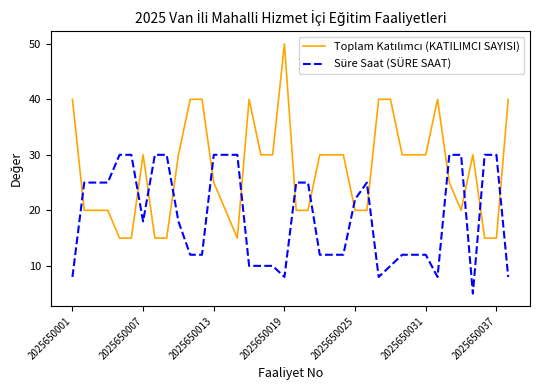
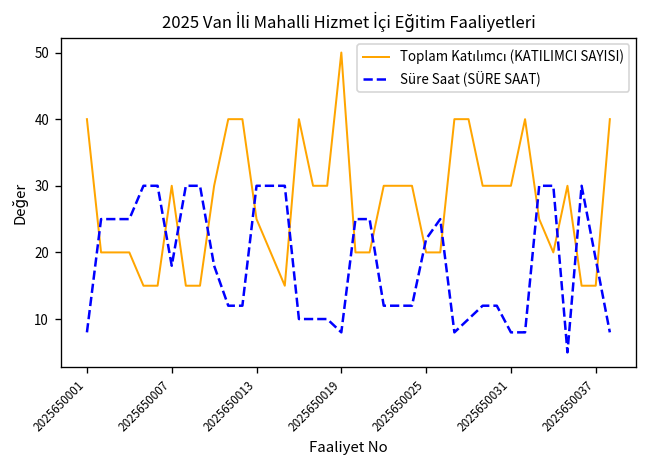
  {
    "Toplam Katılımcı (KATILIMCI SAYISI)": {
      "2025650001": 40,
      "2025650007": 30,
      "2025650013": 25,
      "2025650019": 50,
      "2025650025": 20,
      "2025650031": 30,
      "2025650037": 15
    },
    "Süre Saat (SÜRE SAAT)": {
      "2025650001": 8,
      "2025650007": 18,
      "2025650013": 30,
      "2025650019": 8,
      "2025650025": 22,
-     "2025650031": 12,
-     "2025650037": 30
+     "2025650031": 8,
+     "2025650037": 19
    }
  }
